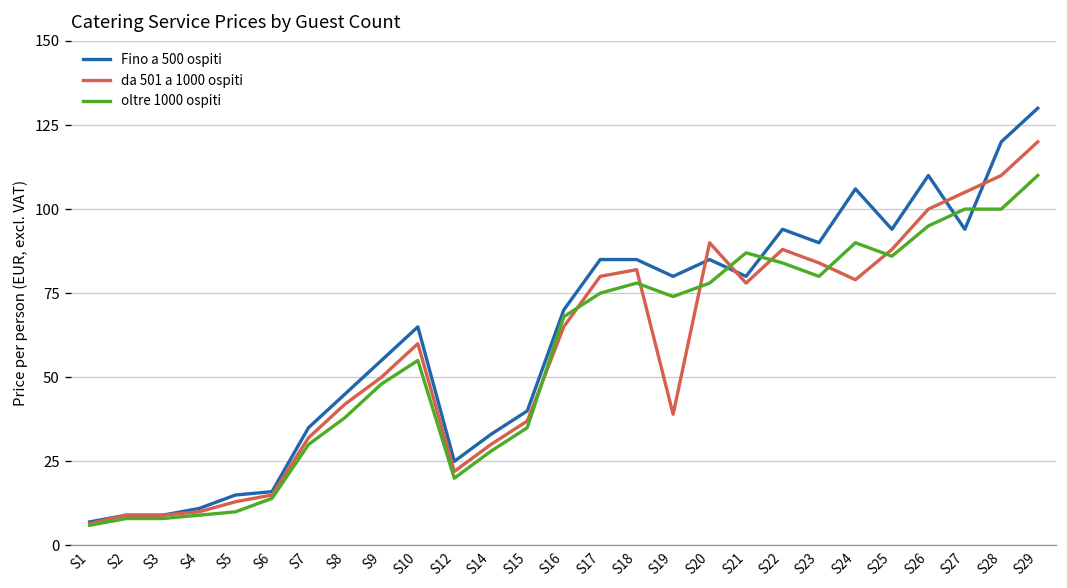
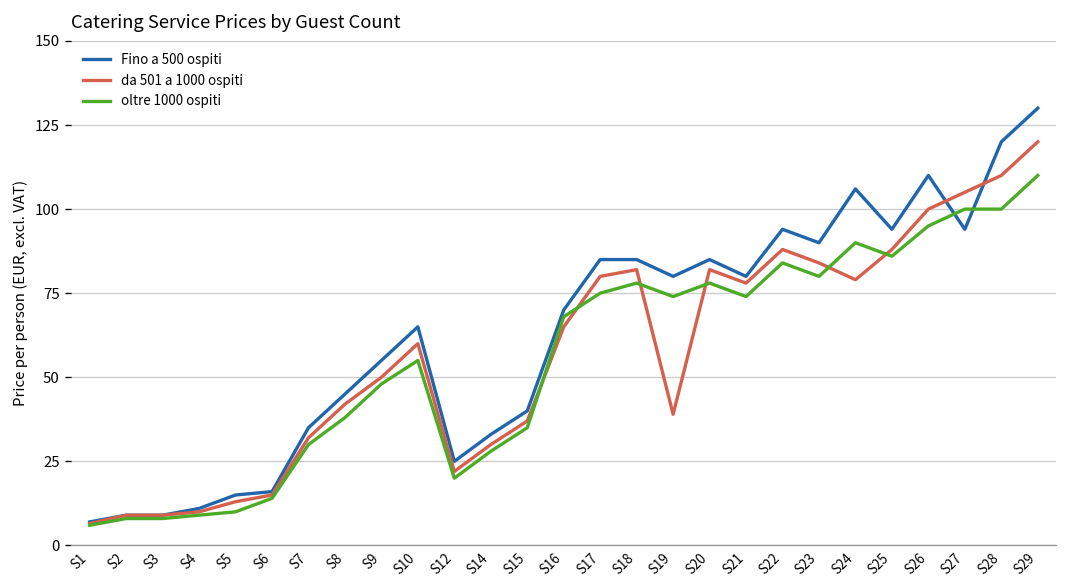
  {
    "Fino a 500 ospiti": {
      "S4": 11,
      "S5": 15,
      "S6": 16,
      "S7": 35,
      "S8": 45,
      "S9": 55,
      "S10": 65,
      "S12": 25,
      "S14": 33,
      "S15": 40,
      "S16": 70,
      "S17": 85,
      "S18": 85,
      "S19": 80,
      "S20": 85,
      "S21": 80,
      "S22": 94,
      "S23": 90,
      "S24": 106,
      "S25": 94,
      "S26": 110,
      "S27": 94,
      "S28": 120,
      "S29": 130
    },
    "da 501 a 1000 ospiti": {
      "S4": 10,
      "S5": 13,
      "S6": 15,
      "S7": 32,
      "S8": 42,
      "S9": 50,
      "S10": 60,
      "S12": 22,
      "S14": 30,
      "S15": 37,
      "S16": 65,
      "S17": 80,
      "S18": 82,
      "S19": 39,
-     "S20": 90,
+     "S20": 82,
      "S21": 78,
      "S22": 88,
      "S23": 84,
      "S24": 79,
      "S25": 88,
      "S26": 100,
      "S27": 105,
      "S28": 110,
      "S29": 120
    },
    "oltre 1000 ospiti": {
      "S2": 8,
      "S3": 8,
      "S4": 9,
      "S5": 10,
      "S6": 14,
      "S7": 30,
      "S8": 38,
      "S9": 48,
      "S10": 55,
      "S12": 20,
      "S14": 28,
      "S15": 35,
      "S16": 68,
      "S17": 75,
      "S18": 78,
      "S19": 74,
      "S20": 78,
-     "S21": 87,
+     "S21": 74,
      "S22": 84,
      "S23": 80,
      "S24": 90,
      "S25": 86,
      "S26": 95,
      "S27": 100,
      "S28": 100,
      "S29": 110
    }
  }
